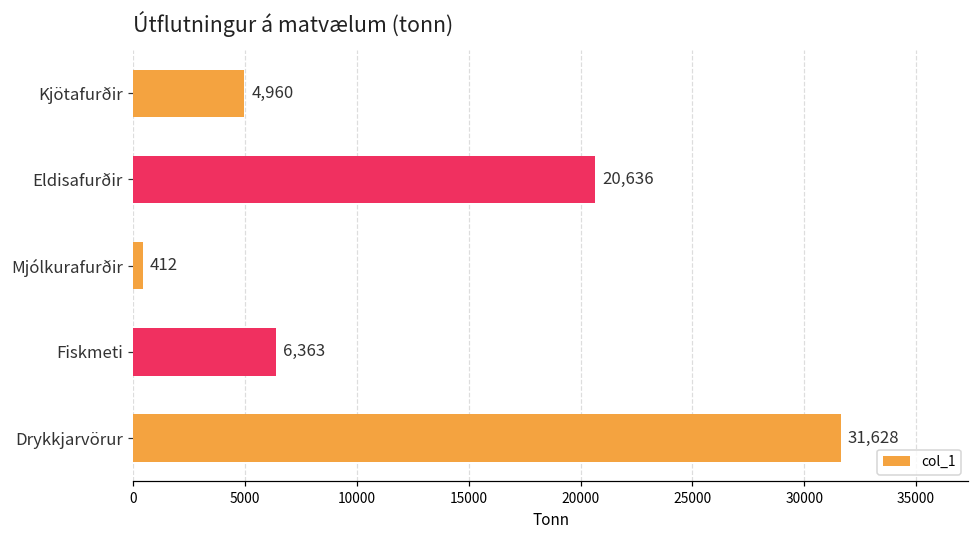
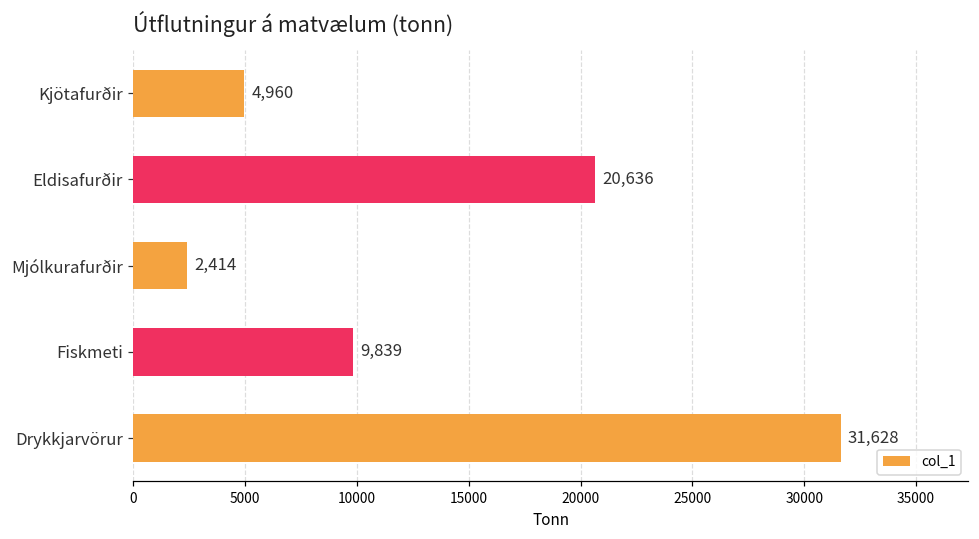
  {
    "Kjötafurðir": "4,960",
    "Eldisafurðir": "20,636",
-   "Mjólkurafurðir": "412",
-   "Fiskmeti": "6,363",
+   "Mjólkurafurðir": "2,414",
+   "Fiskmeti": "9,839",
    "Drykkjarvörur": "31,628"
  }
